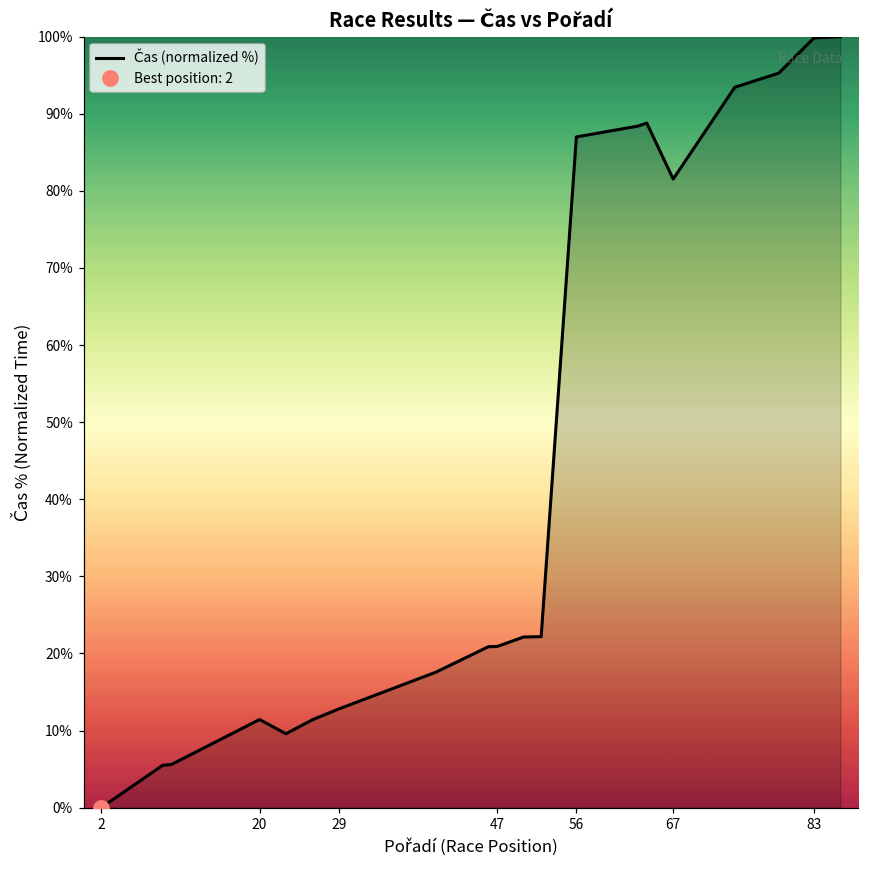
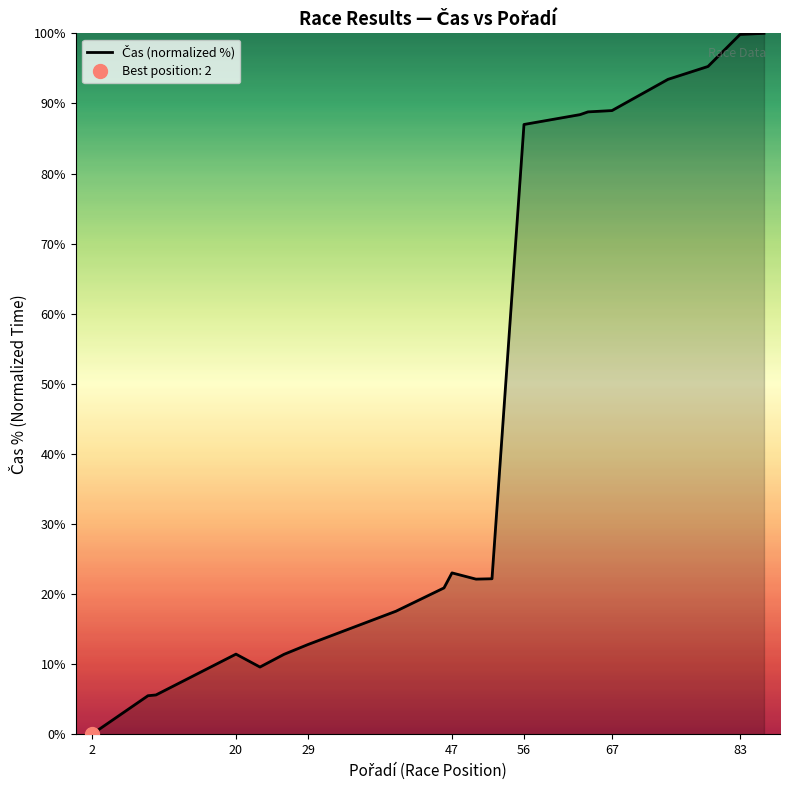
  {
    "Čas (normalized %)": {
      "20": "11%",
      "29": "13%",
-     "47": "21%",
+     "47": "23%",
      "56": "87%",
-     "67": "82%",
+     "67": "89%",
      "83": "100%"
    }
  }
